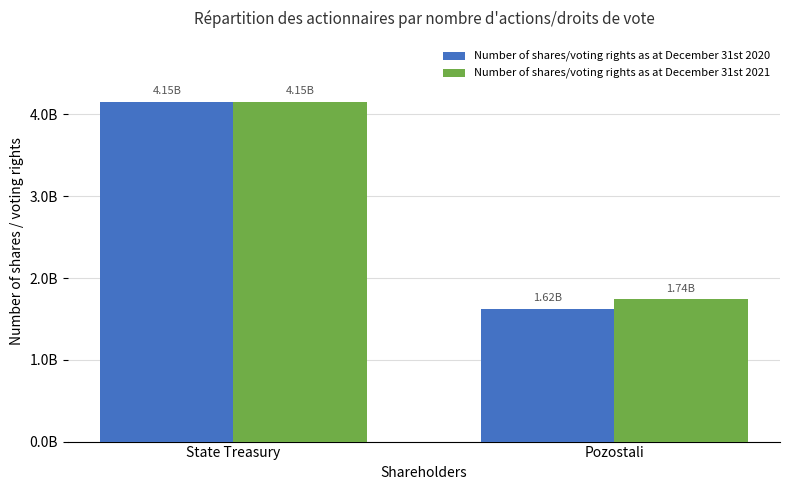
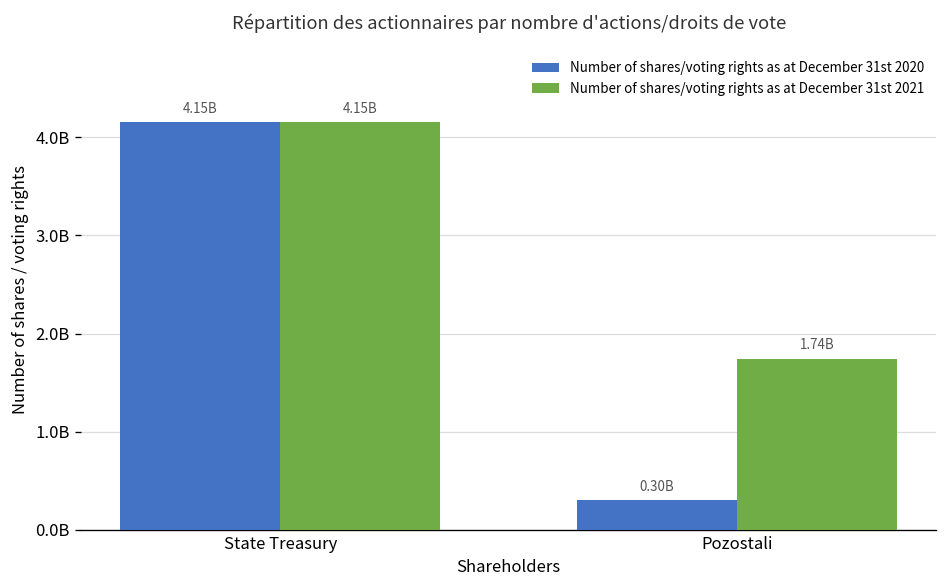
  {
    "Number of shares/voting rights as at December 31st 2020": {
      "State Treasury": "4.15B",
-     "Pozostali": "1.62B"
+     "Pozostali": "0.30B"
    },
    "Number of shares/voting rights as at December 31st 2021": {
      "State Treasury": "4.15B",
      "Pozostali": "1.74B"
    }
  }
